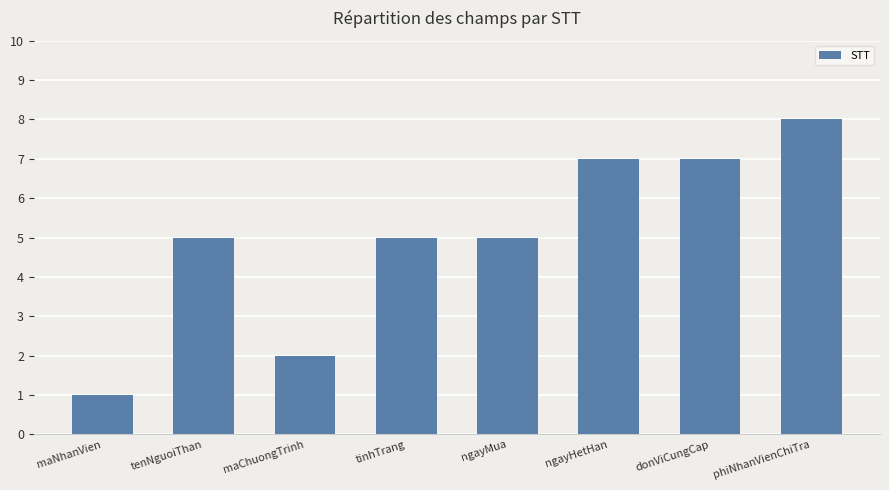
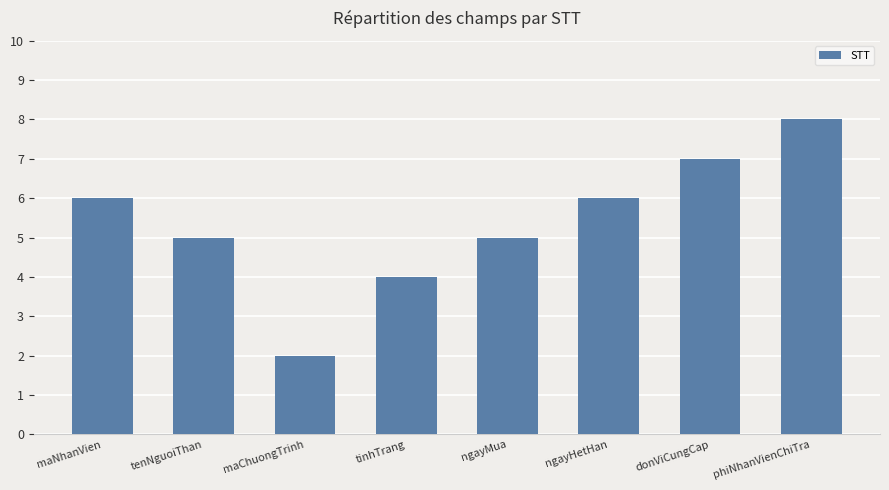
  {
-   "maNhanVien": 1,
+   "maNhanVien": 6,
    "tenNguoiThan": 5,
    "maChuongTrinh": 2,
-   "tinhTrang": 5,
+   "tinhTrang": 4,
    "ngayMua": 5,
-   "ngayHetHan": 7,
+   "ngayHetHan": 6,
    "donViCungCap": 7,
    "phiNhanVienChiTra": 8
  }
